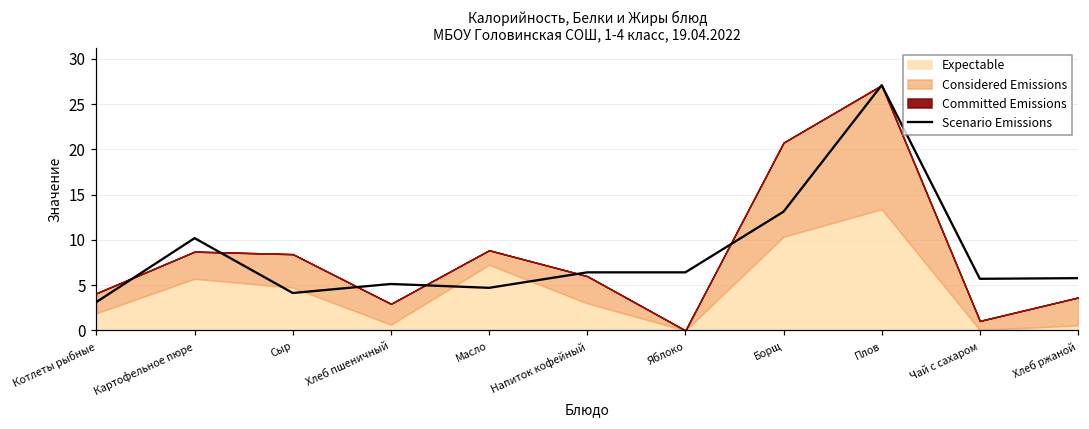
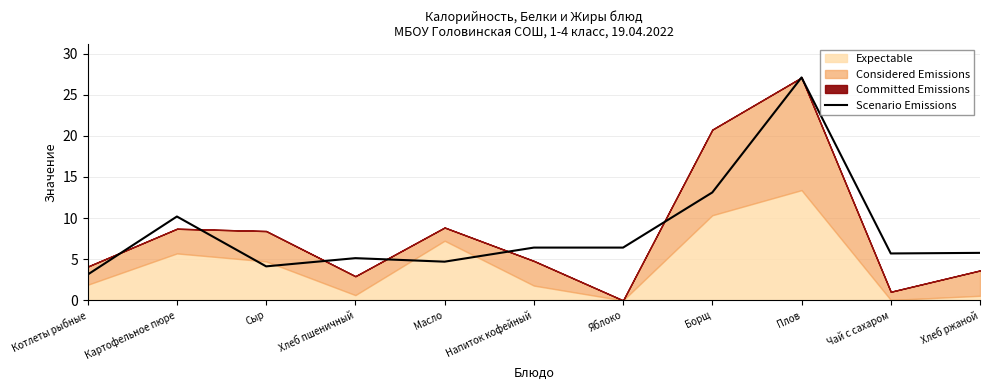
  {
    "Scenario Emissions": {
      "Котлеты рыбные": 3,
      "Картофельное пюре": 10,
      "Сыр": 4,
      "Хлеб пшеничный": 5,
      "Масло": 5,
      "Напиток кофейный": 6,
      "Яблоко": 6,
      "Борщ": 13,
      "Чай с сахаром": 6,
      "Хлеб ржаной": 6
    },
    "Expectable": {
      "Котлеты рыбные": 2,
      "Картофельное пюре": 6,
      "Сыр": 5,
      "Хлеб пшеничный": 1,
      "Масло": 7,
-     "Напиток кофейный": 3,
+     "Напиток кофейный": 2,
      "Борщ": 10,
      "Плов": 13,
      "Хлеб ржаной": 1
    }
  }
